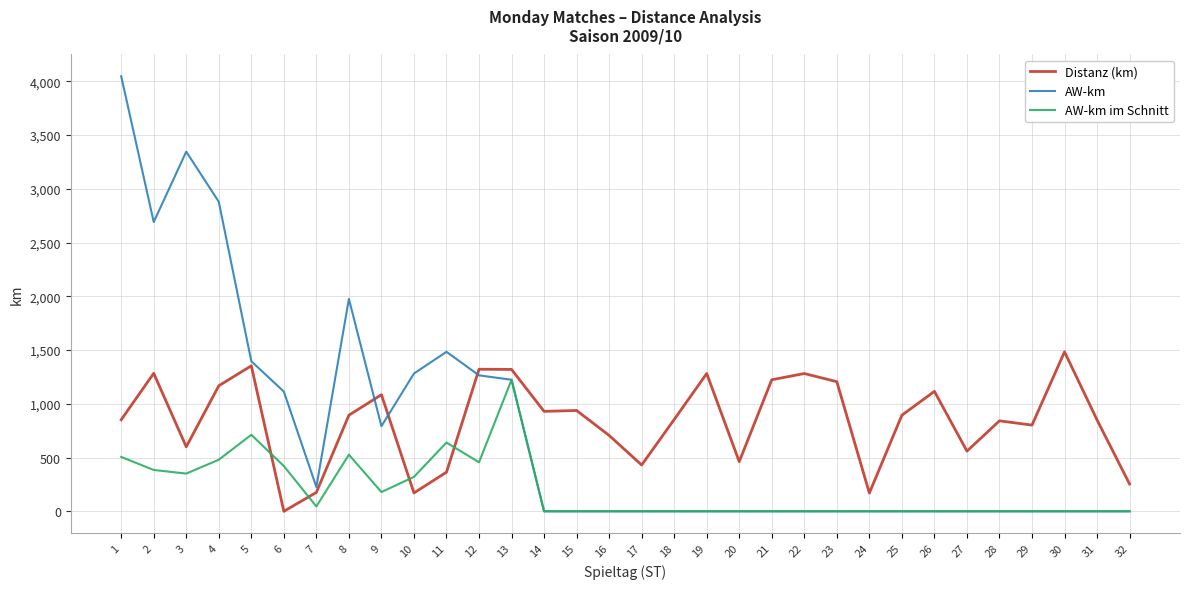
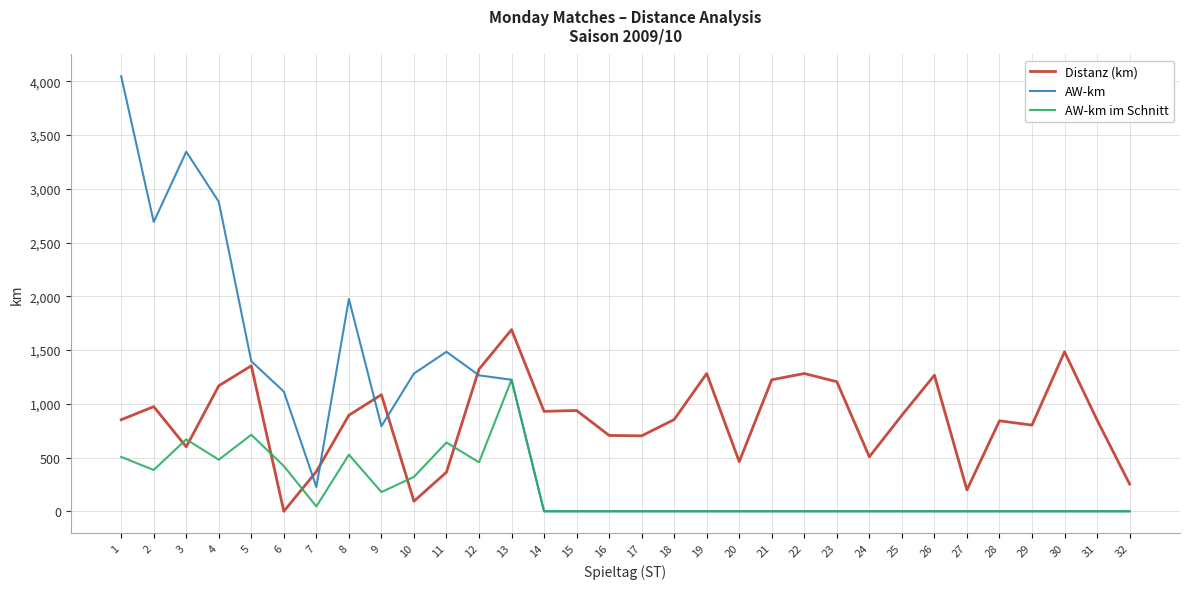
  {
    "Distanz (km)": {
      "1": "850",
-     "2": "1,280",
+     "2": "970",
      "3": "600",
      "4": "1,170",
      "5": "1,350",
      "6": "0",
-     "7": "180",
+     "7": "370",
      "8": "890",
      "9": "1,090",
-     "10": "170",
+     "10": "90",
      "11": "360",
      "12": "1,320",
-     "13": "1,320",
+     "13": "1,690",
      "14": "930",
      "15": "940",
      "16": "710",
-     "17": "430",
+     "17": "700",
      "18": "850",
      "19": "1,280",
      "20": "460",
      "21": "1,220",
      "22": "1,280",
      "23": "1,210",
-     "24": "170",
+     "24": "510",
      "25": "890",
-     "26": "1,120",
-     "27": "560",
+     "26": "1,270",
+     "27": "200",
      "28": "840",
      "29": "800",
      "30": "1,480",
      "31": "850",
      "32": "250"
    },
    "AW-km": {
      "1": "4,050",
      "2": "2,690",
      "3": "3,350",
      "4": "2,880",
      "5": "1,400",
      "6": "1,110",
      "7": "230",
      "8": "1,980",
      "9": "790",
      "10": "1,280",
      "11": "1,480",
      "12": "1,270"
    },
    "AW-km im Schnitt": {
      "1": "510",
      "2": "380",
-     "3": "350",
+     "3": "670",
      "4": "480",
      "5": "710",
      "6": "420",
      "7": "50",
      "8": "530",
      "9": "180",
      "10": "320",
      "11": "640",
      "12": "460"
    }
  }
